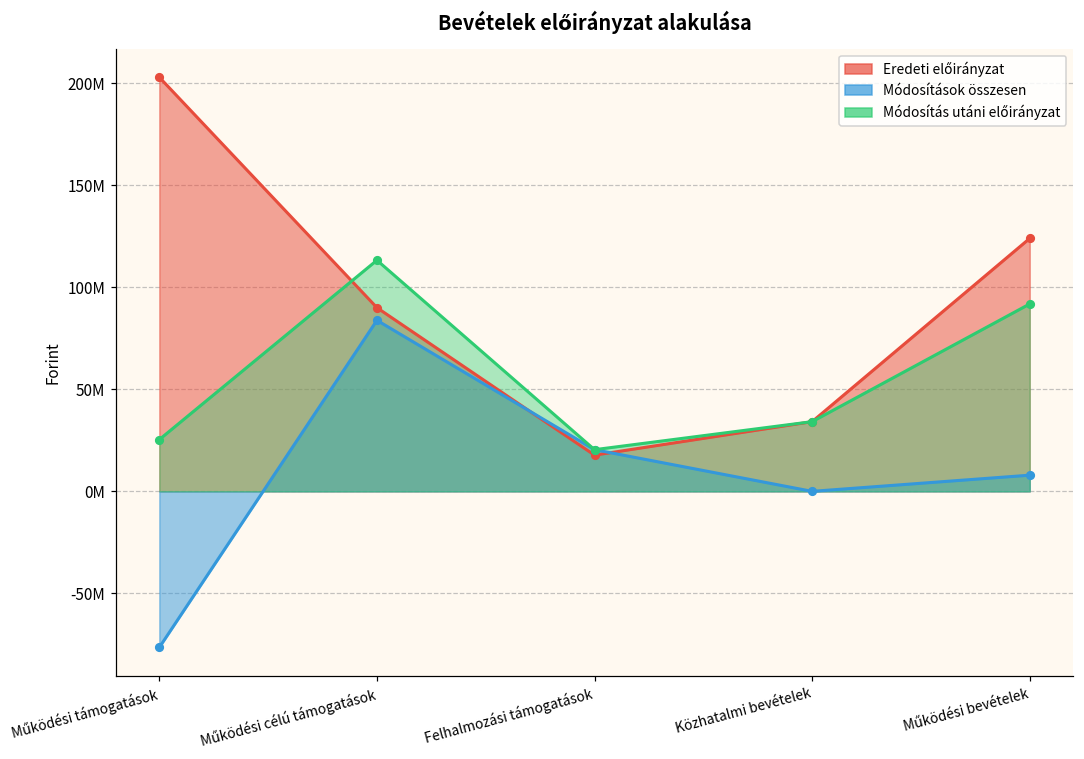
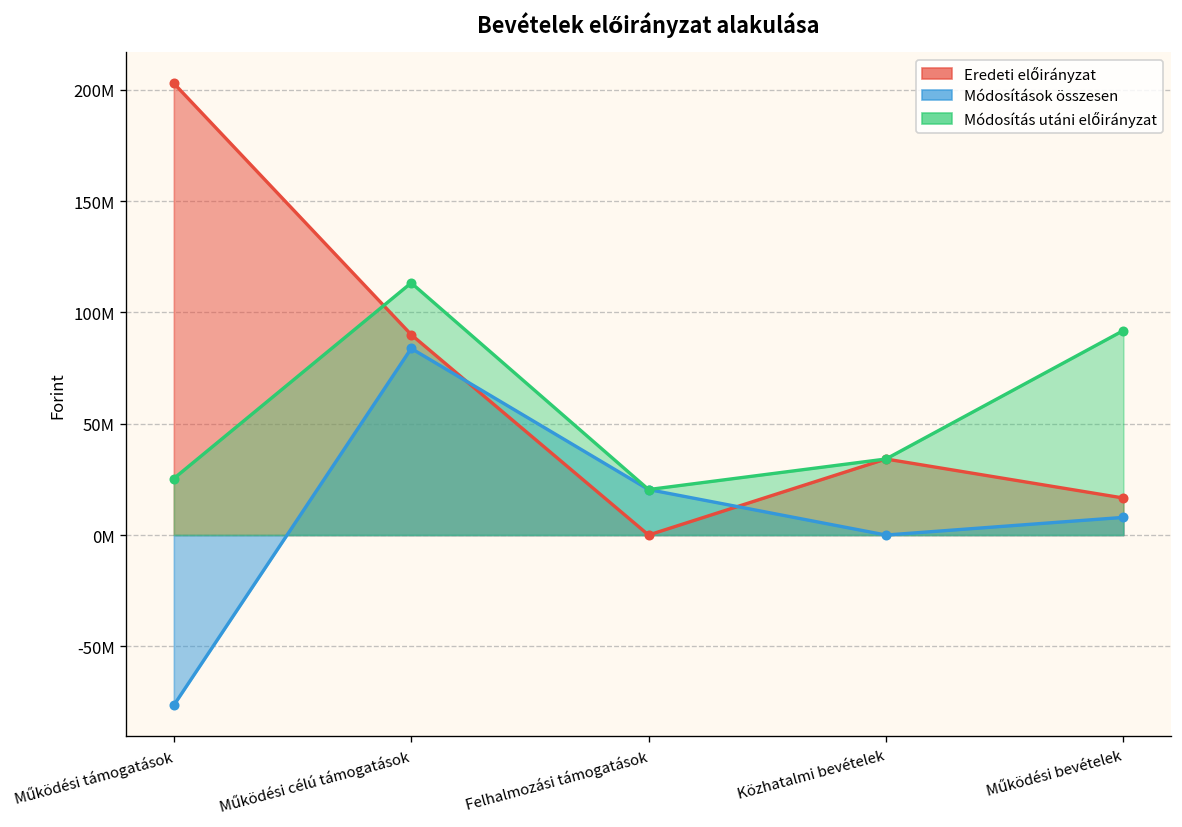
  {
    "Eredeti előirányzat": {
      "Működési támogatások": 203000000,
      "Működési célú támogatások": 90000000,
-     "Felhalmozási támogatások": 18000000,
-     "Működési bevételek": 124000000
+     "Felhalmozási támogatások": 0,
+     "Működési bevételek": 17000000
    },
    "Módosítás utáni előirányzat": {
      "Működési támogatások": 25000000,
      "Működési célú támogatások": 113000000,
      "Működési bevételek": 92000000
    }
  }
